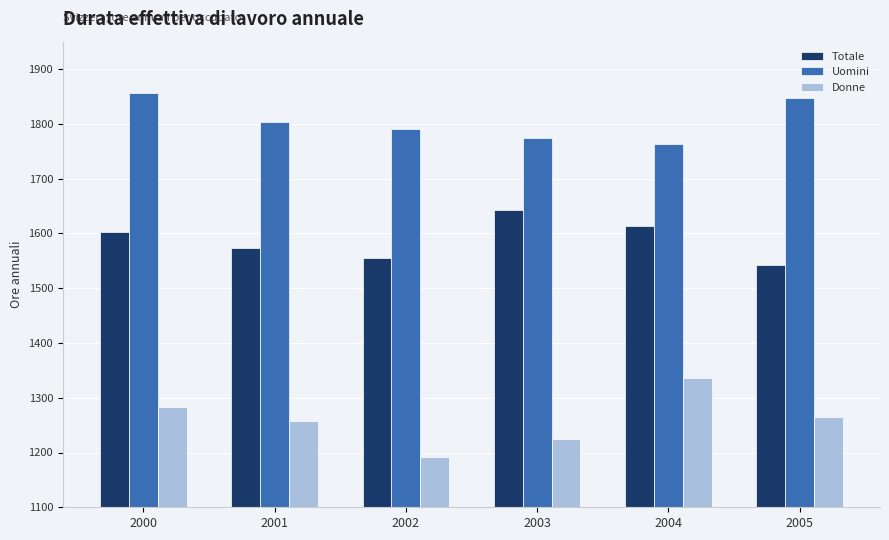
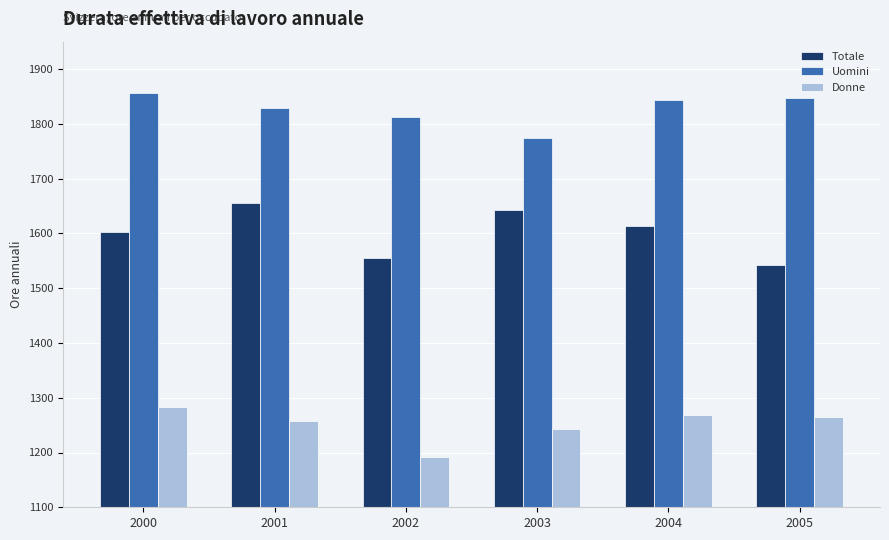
  {
    "Totale": {
      "2000": 1600,
-     "2001": 1570,
+     "2001": 1650,
      "2002": 1550,
      "2003": 1640,
      "2004": 1610,
      "2005": 1540
    },
    "Uomini": {
      "2000": 1860,
-     "2001": 1800,
-     "2002": 1790,
+     "2001": 1830,
+     "2002": 1810,
      "2003": 1770,
-     "2004": 1760,
+     "2004": 1840,
      "2005": 1850
    },
    "Donne": {
      "2000": 1280,
      "2001": 1260,
      "2002": 1190,
-     "2003": 1230,
-     "2004": 1340,
+     "2003": 1240,
+     "2004": 1270,
      "2005": 1260
    }
  }
